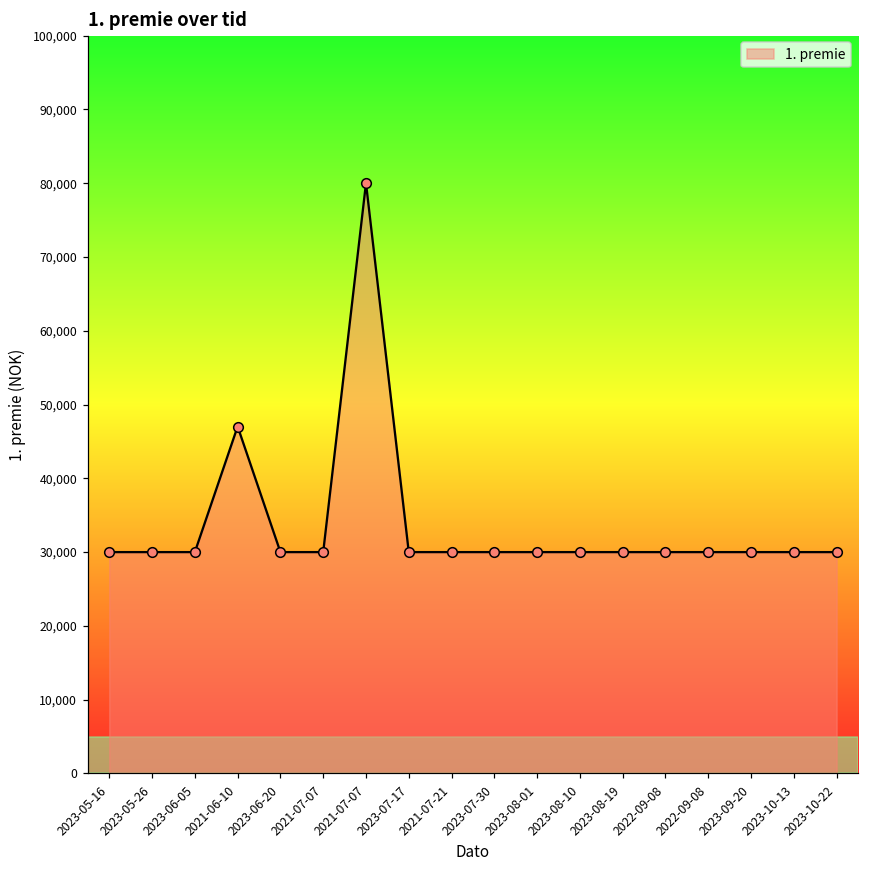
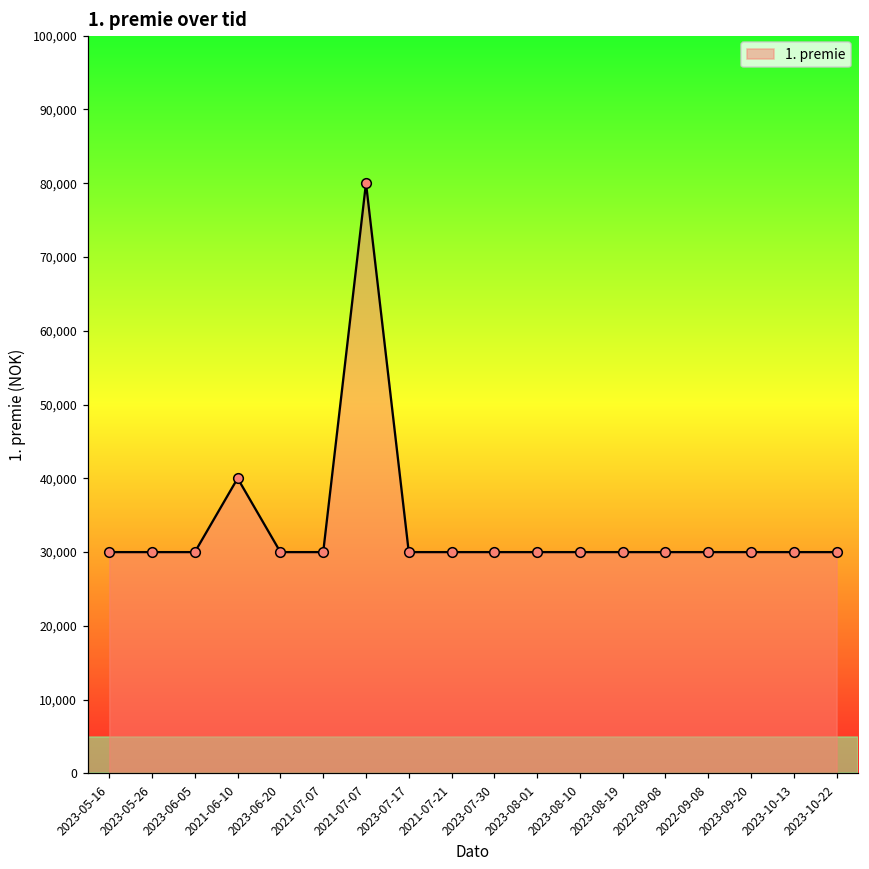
  {
    "2023-05-16": "30,000",
    "2023-05-26": "30,000",
    "2023-06-05": "30,000",
-   "2021-06-10": "47,000",
+   "2021-06-10": "40,000",
    "2023-06-20": "30,000",
    "2023-07-17": "30,000",
    "2021-07-21": "30,000",
    "2023-07-30": "30,000",
    "2023-08-01": "30,000",
    "2023-08-10": "30,000",
    "2023-08-19": "30,000",
    "2023-09-20": "30,000",
    "2023-10-13": "30,000",
    "2023-10-22": "30,000"
  }
